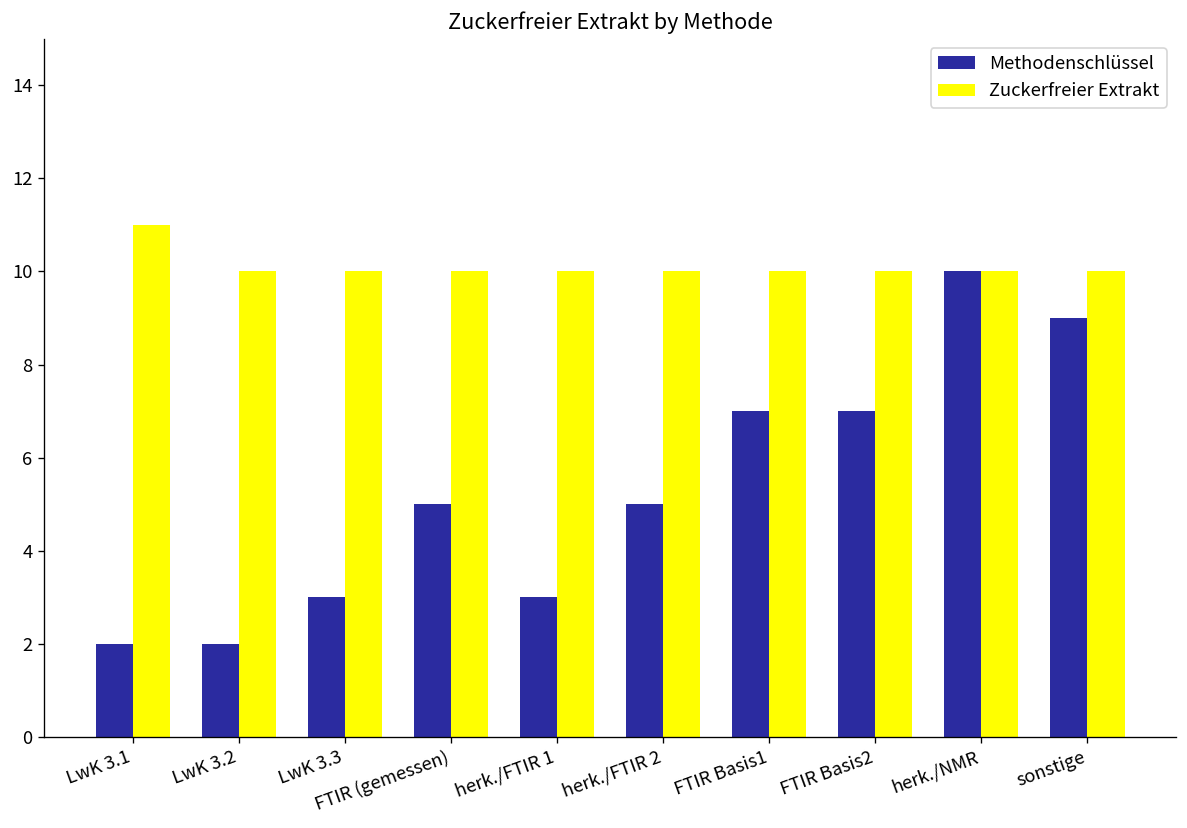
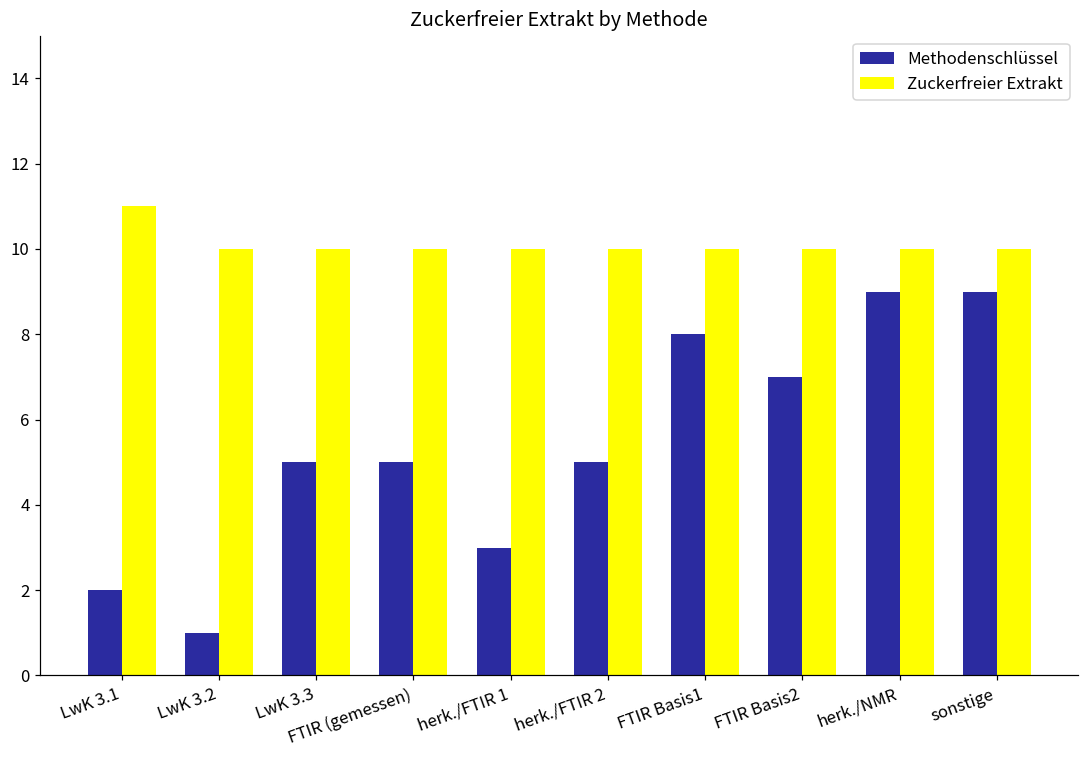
  {
    "Methodenschlüssel": {
      "LwK 3.1": 2,
-     "LwK 3.2": 2,
-     "LwK 3.3": 3,
+     "LwK 3.2": 1,
+     "LwK 3.3": 5,
      "FTIR (gemessen)": 5,
      "herk./FTIR 1": 3,
      "herk./FTIR 2": 5,
-     "FTIR Basis1": 7,
+     "FTIR Basis1": 8,
      "FTIR Basis2": 7,
-     "herk./NMR": 10,
+     "herk./NMR": 9,
      "sonstige": 9
    },
    "Zuckerfreier Extrakt": {
      "LwK 3.1": 11,
      "LwK 3.2": 10,
      "LwK 3.3": 10,
      "FTIR (gemessen)": 10,
      "herk./FTIR 1": 10,
      "herk./FTIR 2": 10,
      "FTIR Basis1": 10,
      "FTIR Basis2": 10,
      "herk./NMR": 10,
      "sonstige": 10
    }
  }
